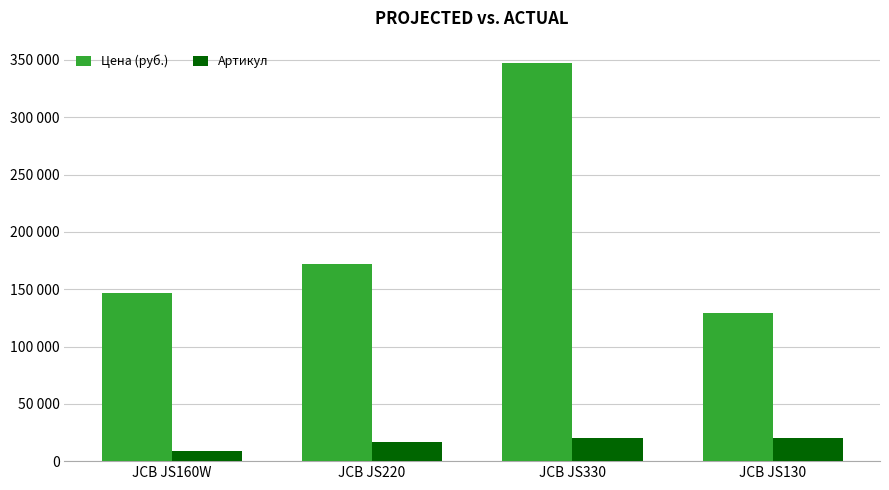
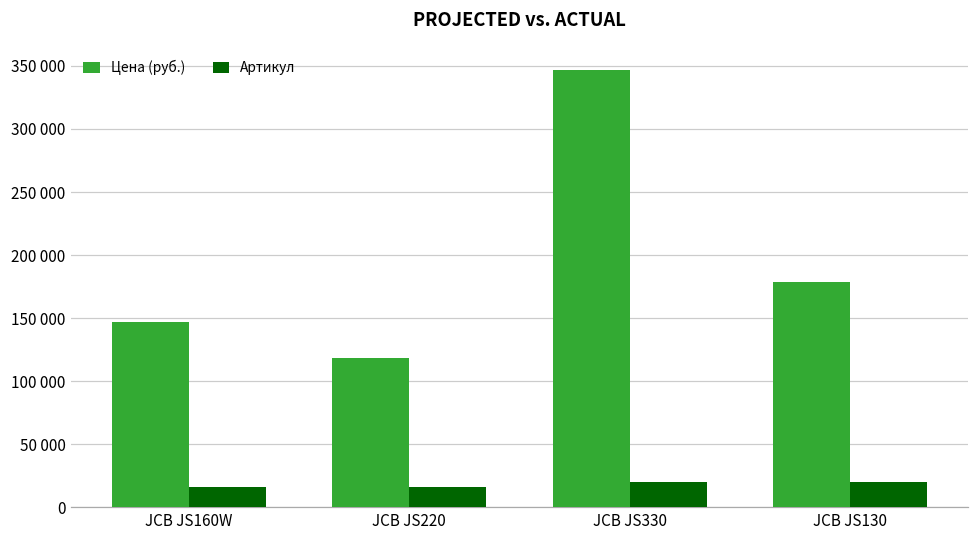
  {
    "Цена (руб.)": {
      "JCB JS160W": 147000,
-     "JCB JS220": 172000,
+     "JCB JS220": 118000,
      "JCB JS330": 347000,
-     "JCB JS130": 129000
+     "JCB JS130": 179000
    },
    "Артикул": {
-     "JCB JS160W": 9000,
+     "JCB JS160W": 16000,
      "JCB JS220": 16000,
      "JCB JS330": 20000,
      "JCB JS130": 20000
    }
  }
